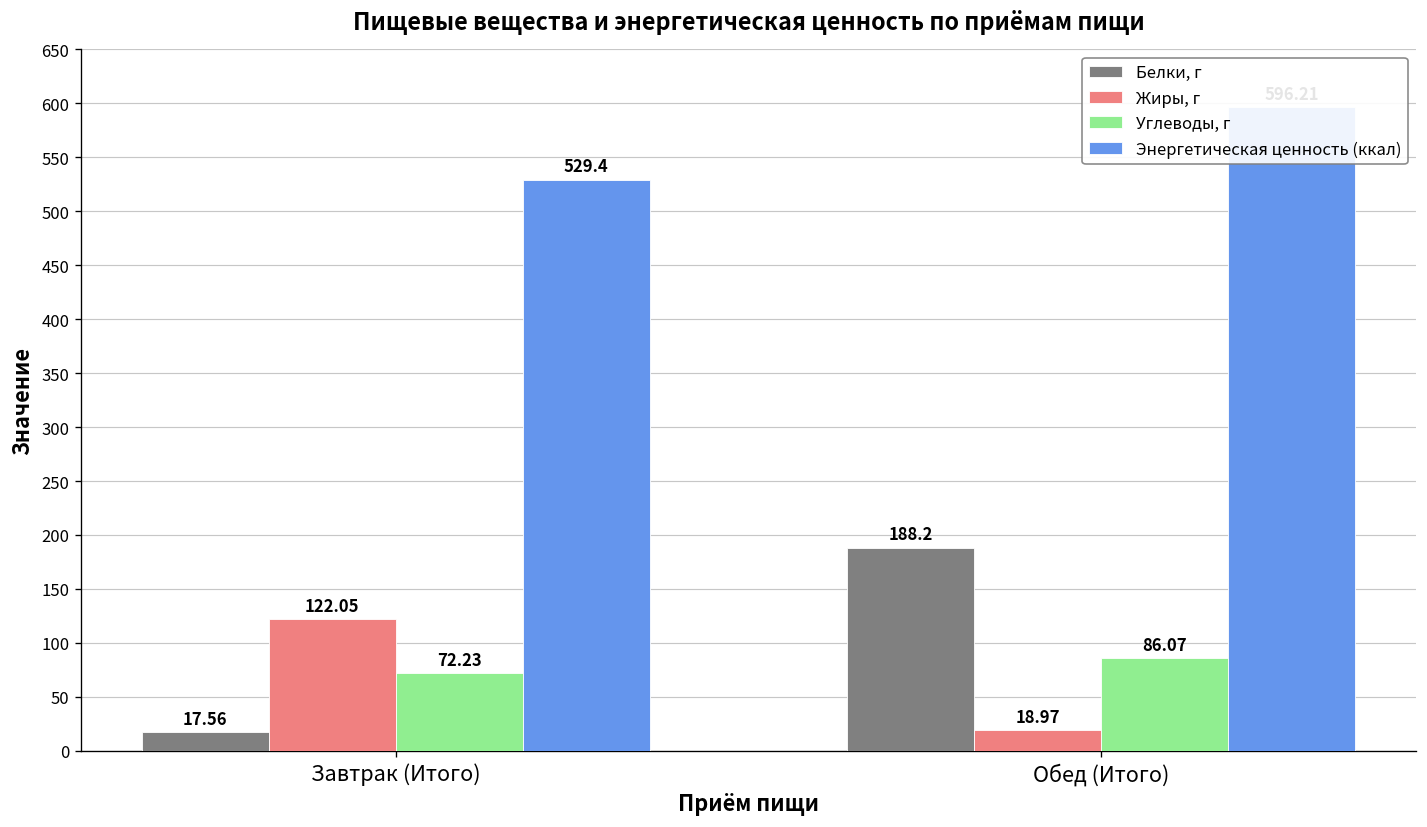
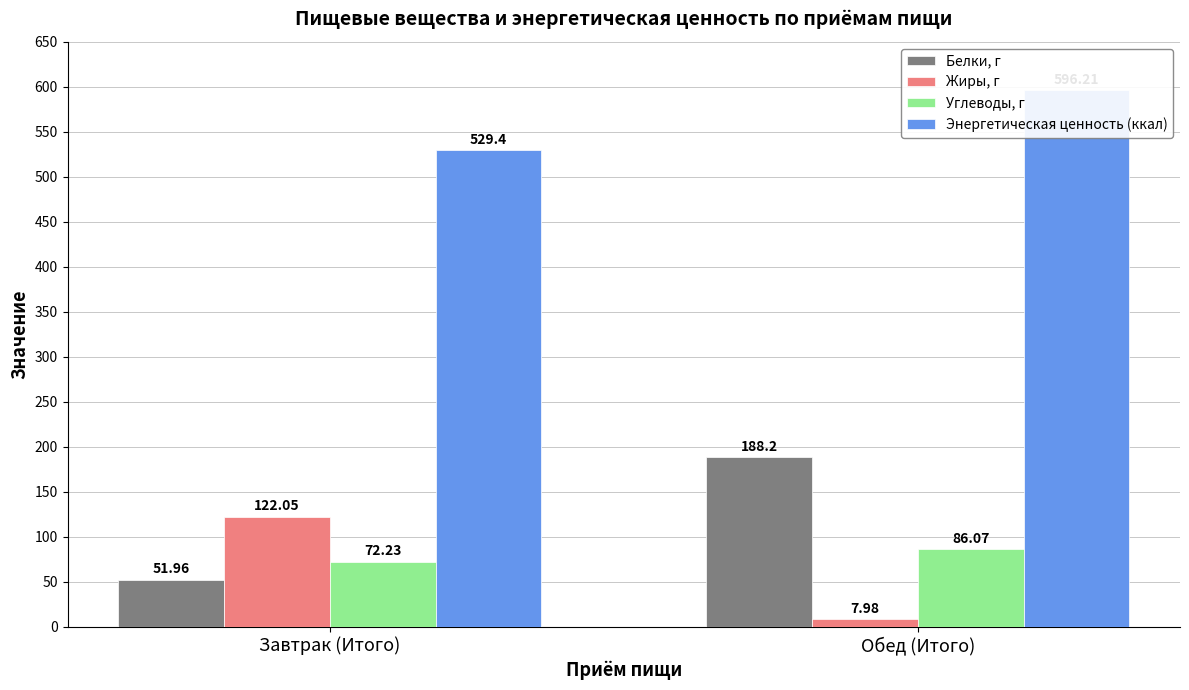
  {
    "Белки, г": {
-     "Завтрак (Итого)": 17.56,
+     "Завтрак (Итого)": 51.96,
      "Обед (Итого)": 188.2
    },
    "Жиры, г": {
      "Завтрак (Итого)": 122.05,
-     "Обед (Итого)": 18.97
+     "Обед (Итого)": 7.98
    },
    "Углеводы, г": {
      "Завтрак (Итого)": 72.23,
      "Обед (Итого)": 86.07
    },
    "Энергетическая ценность (ккал)": {
      "Завтрак (Итого)": 529.4
    }
  }
